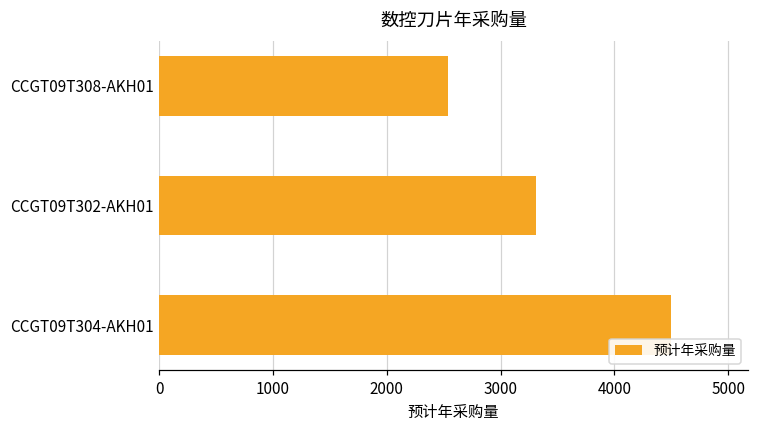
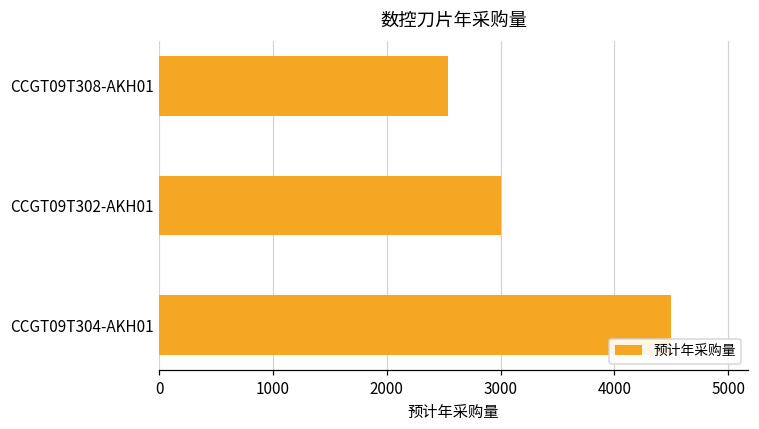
  {
    "CCGT09T308-AKH01": 2540,
-   "CCGT09T302-AKH01": 3310,
+   "CCGT09T302-AKH01": 3000,
    "CCGT09T304-AKH01": 4500
  }
